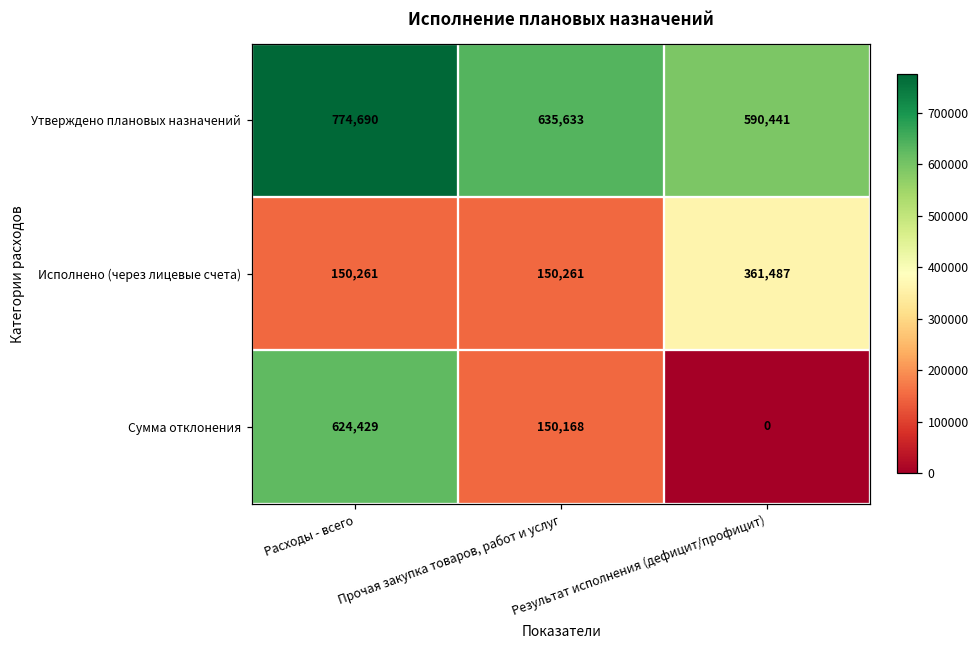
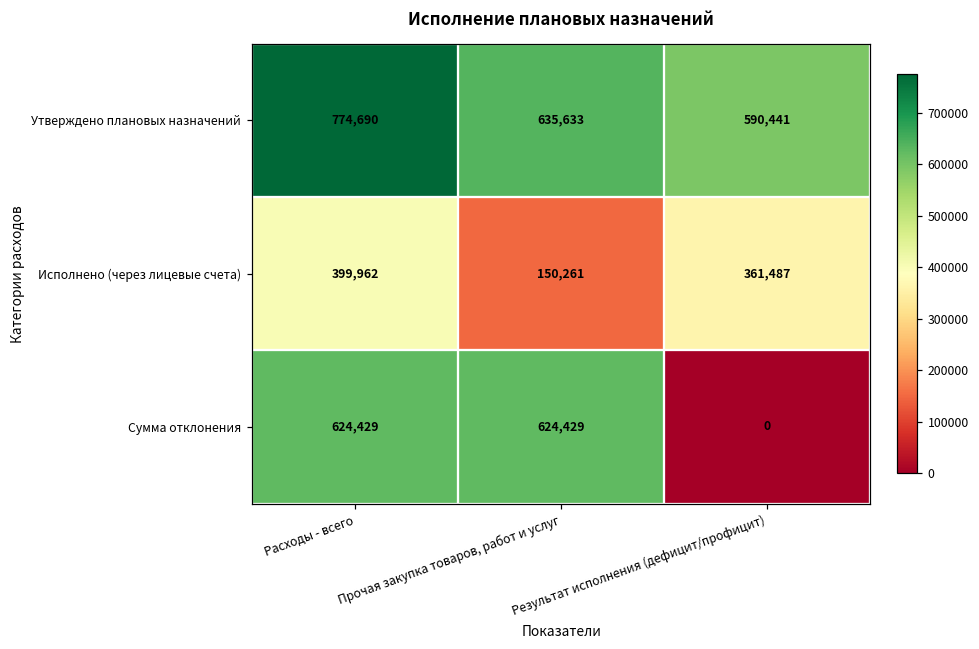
  {
    "Утверждено плановых назначений": {
      "Расходы - всего": "774,690",
      "Прочая закупка товаров, работ и услуг": "635,633",
      "Результат исполнения (дефицит/профицит)": "590,441"
    },
    "Исполнено (через лицевые счета)": {
-     "Расходы - всего": "150,261",
+     "Расходы - всего": "399,962",
      "Прочая закупка товаров, работ и услуг": "150,261",
      "Результат исполнения (дефицит/профицит)": "361,487"
    },
    "Сумма отклонения": {
      "Расходы - всего": "624,429",
-     "Прочая закупка товаров, работ и услуг": "150,168",
+     "Прочая закупка товаров, работ и услуг": "624,429",
      "Результат исполнения (дефицит/профицит)": "0"
    }
  }
